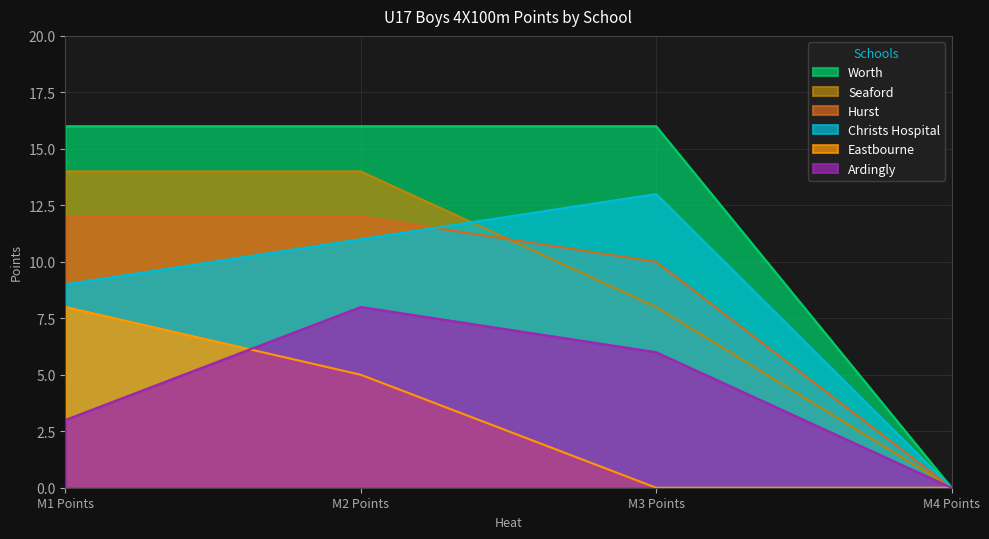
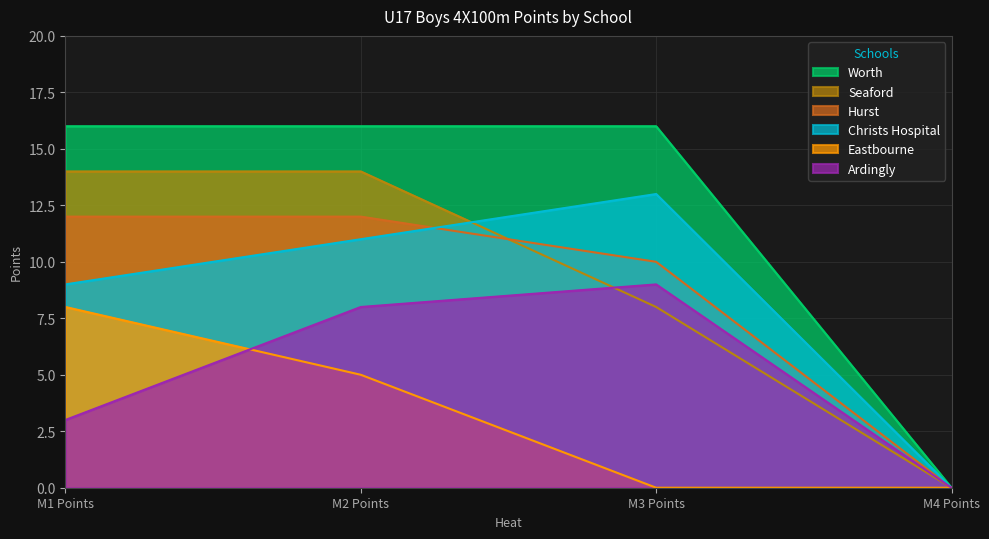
  {
    "Worth": {
      "M1 Points": 16,
      "M2 Points": 16,
      "M3 Points": 16
    },
    "Christs Hospital": {
      "M1 Points": 9,
      "M2 Points": 11,
      "M3 Points": 13
    },
    "Eastbourne": {
      "M1 Points": 8,
      "M2 Points": 5,
      "M3 Points": 0
    },
    "Ardingly": {
      "M1 Points": 3,
      "M2 Points": 8,
-     "M3 Points": 6
+     "M3 Points": 9
    }
  }
